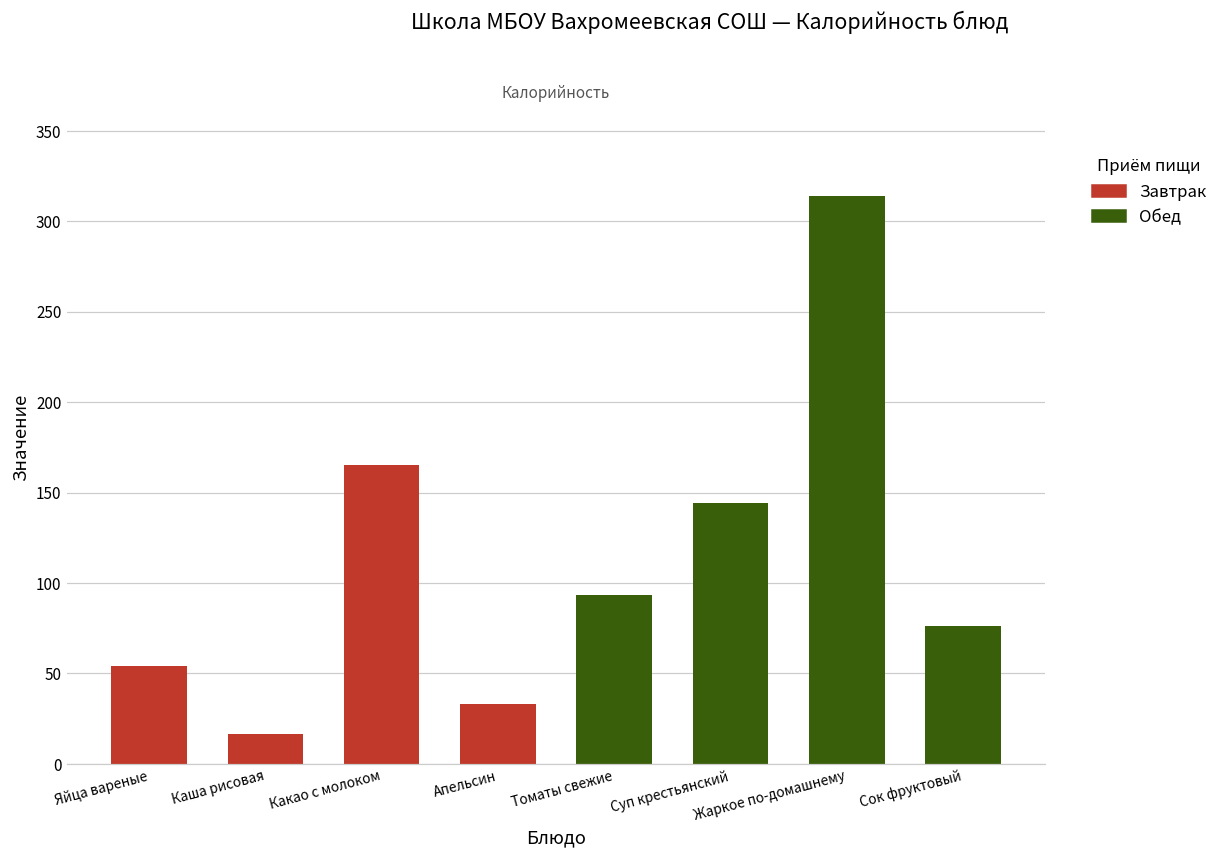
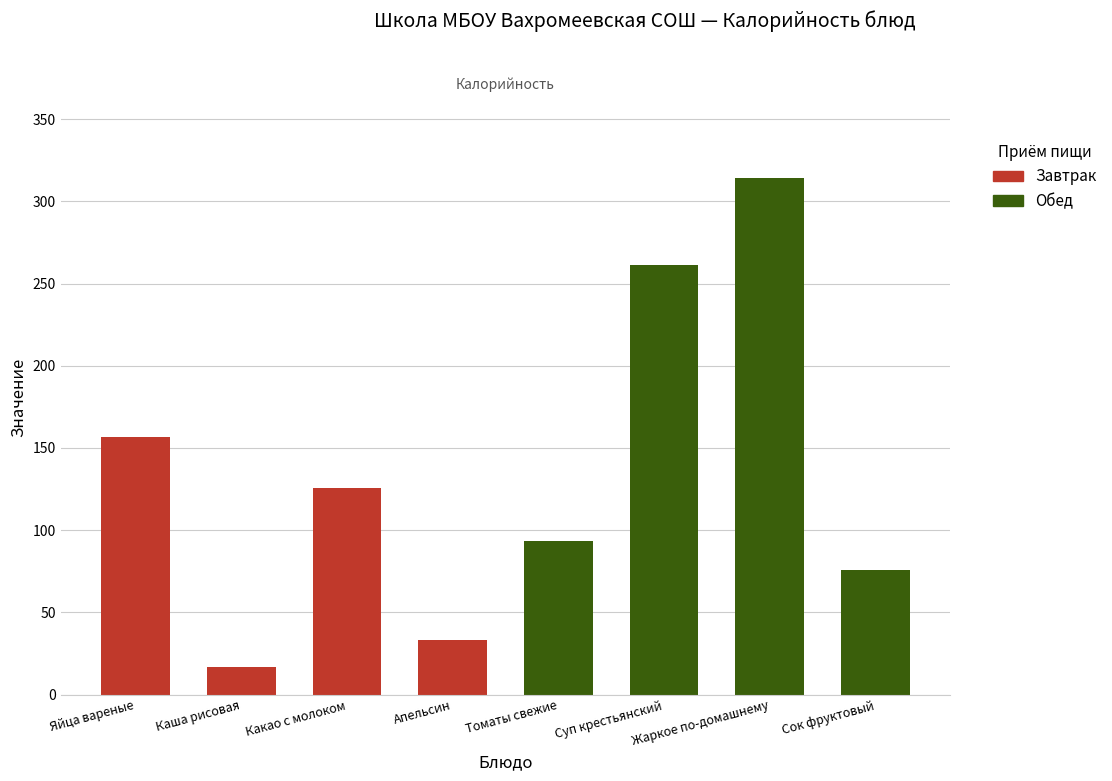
  {
-   "Яйца вареные": 54,
+   "Яйца вареные": 157,
    "Каша рисовая": 17,
-   "Какао с молоком": 165,
+   "Какао с молоком": 126,
    "Апельсин": 33,
    "Томаты свежие": 93,
-   "Суп крестьянский": 144,
+   "Суп крестьянский": 261,
    "Жаркое по-домашнему": 314,
    "Сок фруктовый": 76
  }
